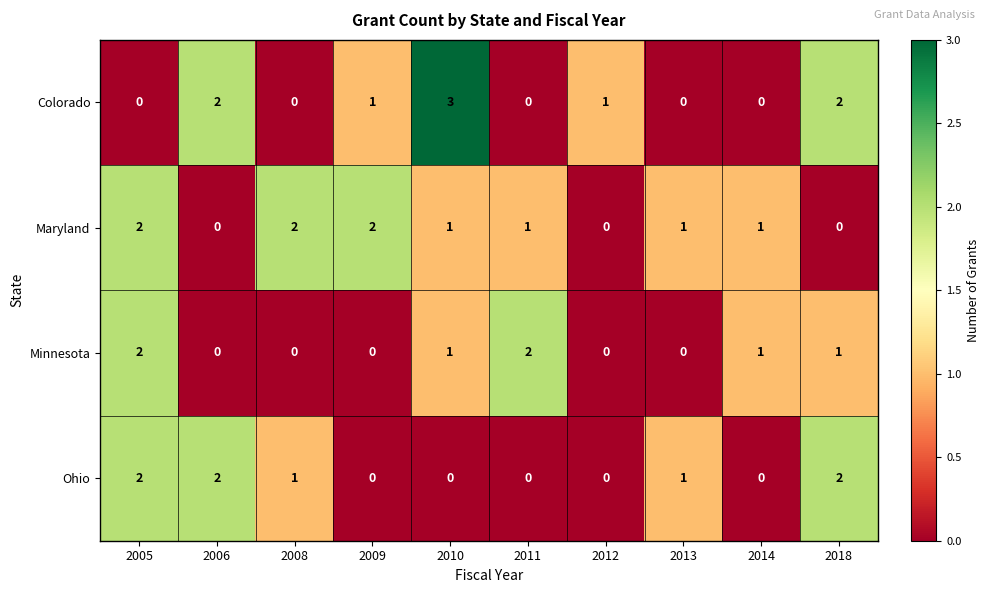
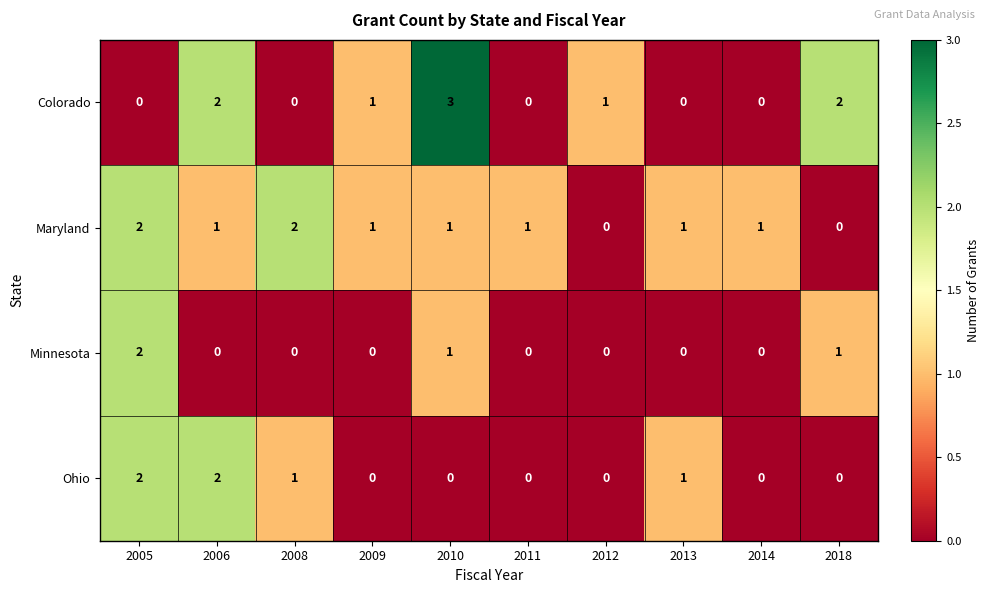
  {
    "Colorado": {
      "2005": 0,
      "2006": 2,
      "2008": 0,
      "2009": 1,
      "2010": 3,
      "2011": 0,
      "2012": 1,
      "2013": 0,
      "2014": 0,
      "2018": 2
    },
    "Maryland": {
      "2005": 2,
-     "2006": 0,
+     "2006": 1,
      "2008": 2,
-     "2009": 2,
+     "2009": 1,
      "2010": 1,
      "2011": 1,
      "2012": 0,
      "2013": 1,
      "2014": 1,
      "2018": 0
    },
    "Minnesota": {
      "2005": 2,
      "2006": 0,
      "2008": 0,
      "2009": 0,
      "2010": 1,
-     "2011": 2,
+     "2011": 0,
      "2012": 0,
      "2013": 0,
-     "2014": 1,
+     "2014": 0,
      "2018": 1
    },
    "Ohio": {
      "2005": 2,
      "2006": 2,
      "2008": 1,
      "2009": 0,
      "2010": 0,
      "2011": 0,
      "2012": 0,
      "2013": 1,
      "2014": 0,
-     "2018": 2
+     "2018": 0
    }
  }
